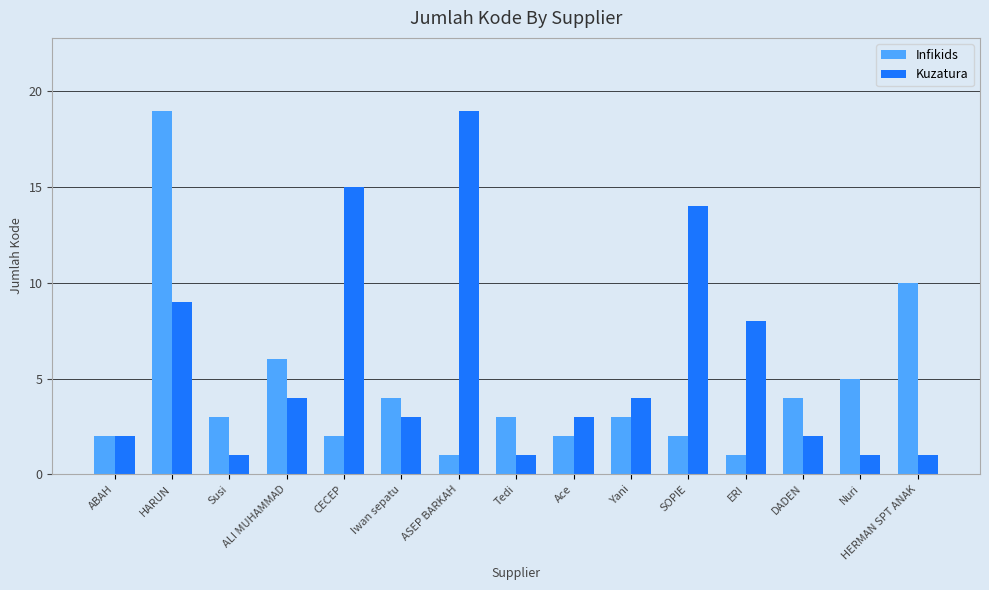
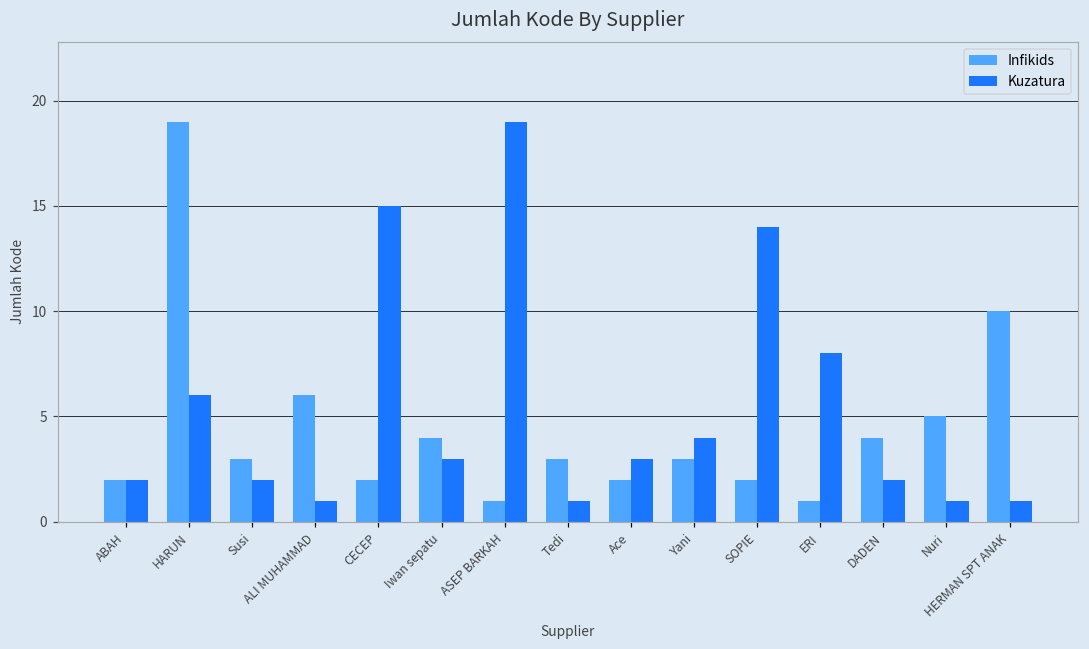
  {
    "Infikids": {
      "ABAH": 2,
      "HARUN": 19,
      "Susi": 3,
      "ALI MUHAMMAD": 6,
      "CECEP": 2,
      "Iwan sepatu": 4,
      "ASEP BARKAH": 1,
      "Tedi": 3,
      "Ace": 2,
      "Yani": 3,
      "SOPIE": 2,
      "ERI": 1,
      "DADEN": 4,
      "Nuri": 5,
      "HERMAN SPT ANAK": 10
    },
    "Kuzatura": {
      "ABAH": 2,
-     "HARUN": 9,
-     "Susi": 1,
-     "ALI MUHAMMAD": 4,
+     "HARUN": 6,
+     "Susi": 2,
+     "ALI MUHAMMAD": 1,
      "CECEP": 15,
      "Iwan sepatu": 3,
      "ASEP BARKAH": 19,
      "Tedi": 1,
      "Ace": 3,
      "Yani": 4,
      "SOPIE": 14,
      "ERI": 8,
      "DADEN": 2,
      "Nuri": 1,
      "HERMAN SPT ANAK": 1
    }
  }
